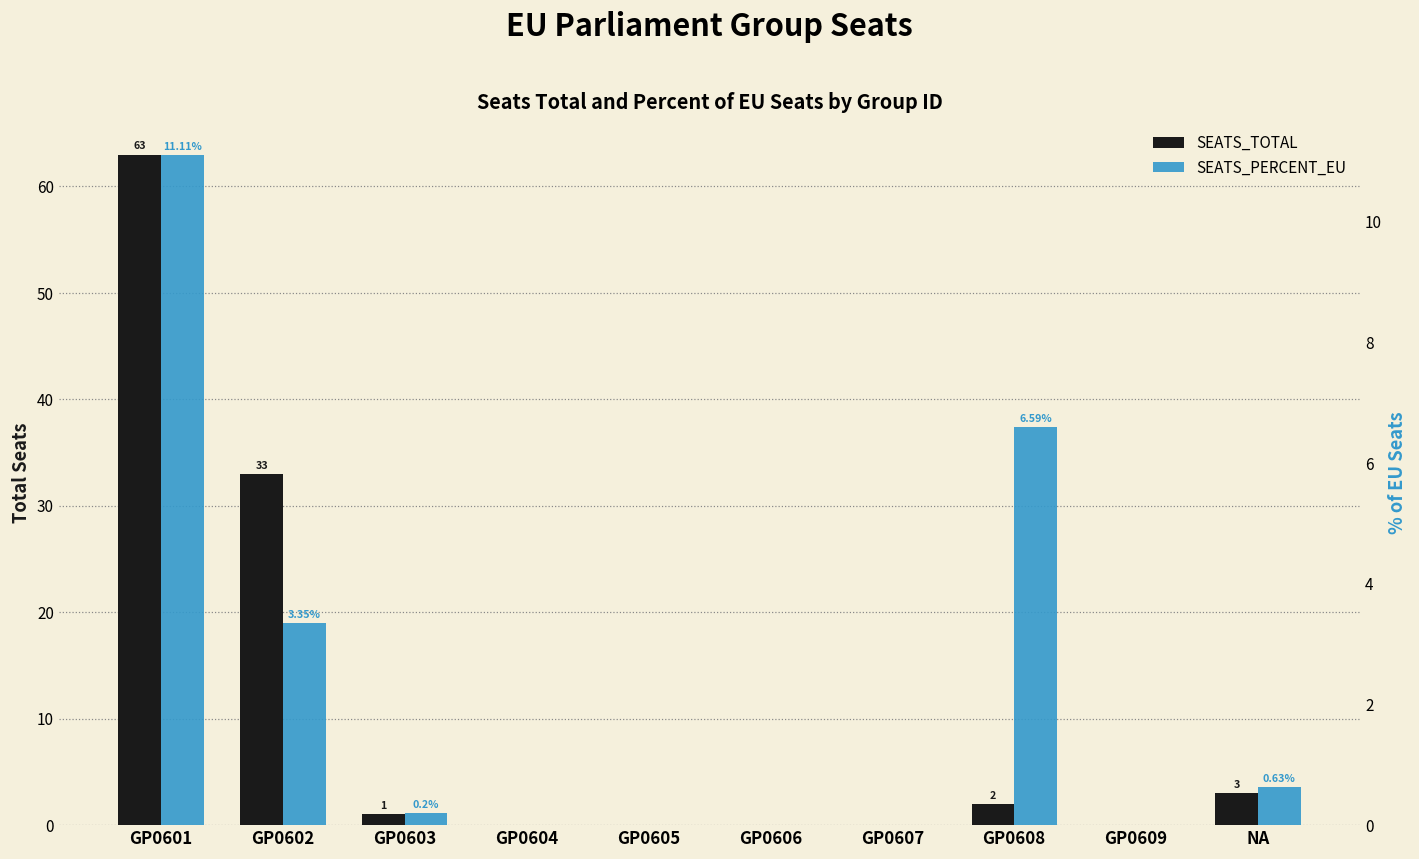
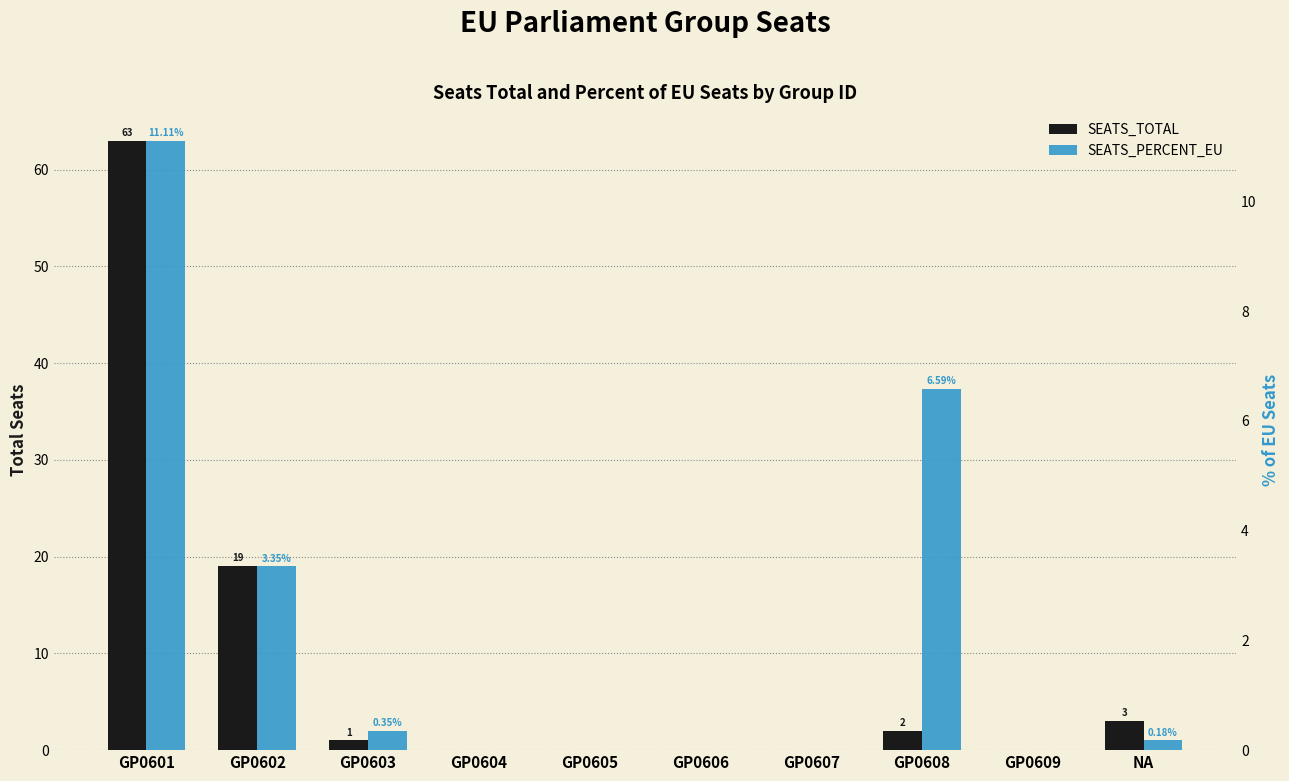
  {
    "SEATS_TOTAL": {
      "GP0601": "63",
-     "GP0602": "33",
+     "GP0602": "19",
      "GP0603": "1",
      "GP0608": "2",
      "NA": "3"
    },
    "SEATS_PERCENT_EU": {
      "GP0601": "11.11%",
      "GP0602": "3.35%",
-     "GP0603": "0.2%",
+     "GP0603": "0.35%",
      "GP0608": "6.59%",
-     "NA": "0.63%"
+     "NA": "0.18%"
    }
  }
